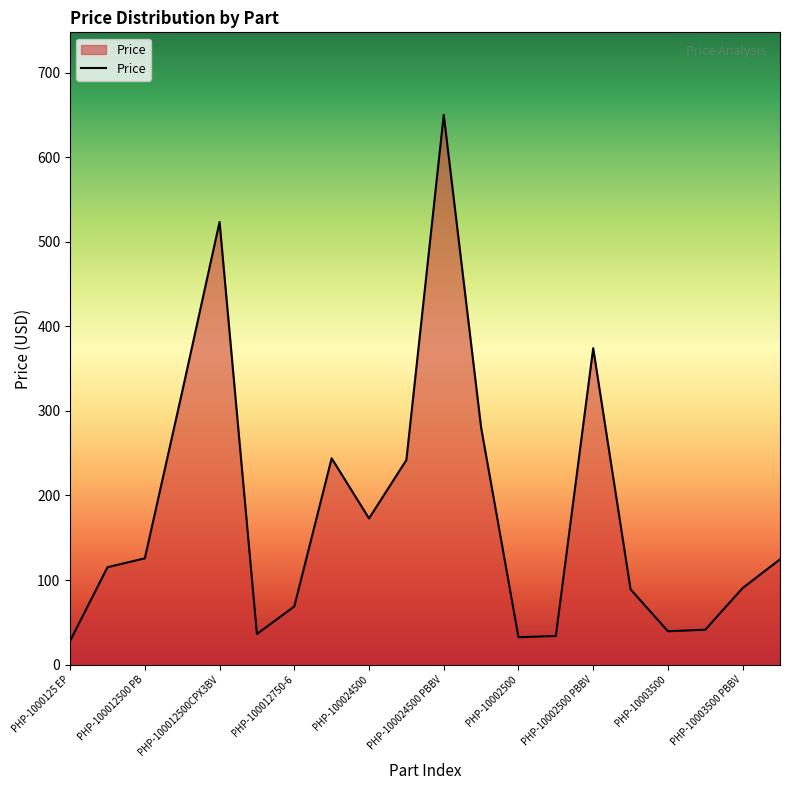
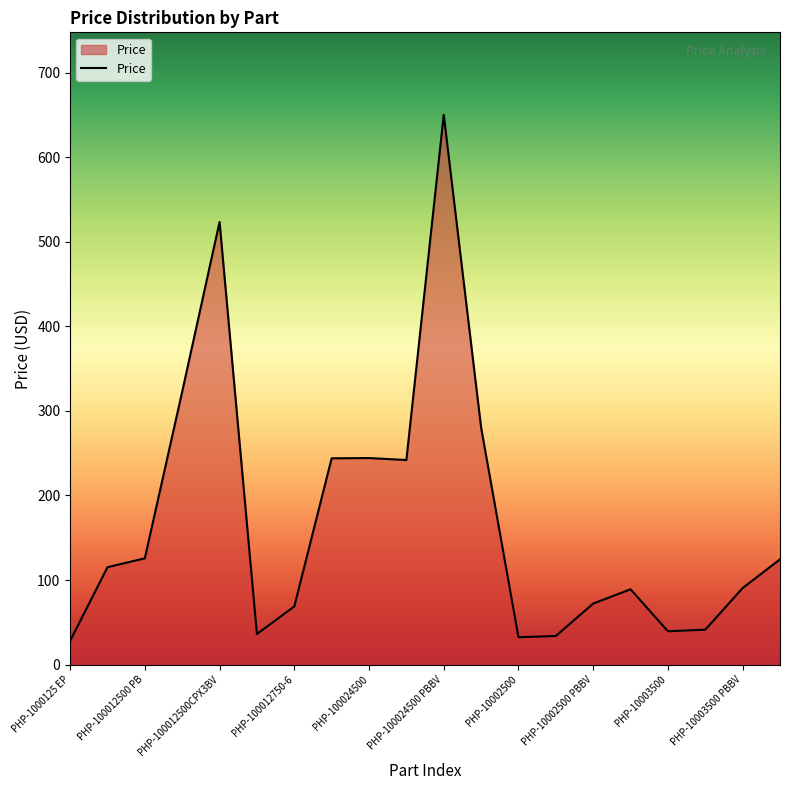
  {
    "PHP-1000125 EP": 30,
    "PHP-100012500 PB": 130,
    "PHP-100012500CPX3BV": 520,
    "PHP-100012750-6": 70,
-   "PHP-100024500": 170,
+   "PHP-100024500": 240,
    "PHP-100024500 PBBV": 650,
    "PHP-10002500": 30,
-   "PHP-10002500 PBBV": 370,
+   "PHP-10002500 PBBV": 70,
    "PHP-10003500": 40,
    "PHP-10003500 PBBV": 90
  }
